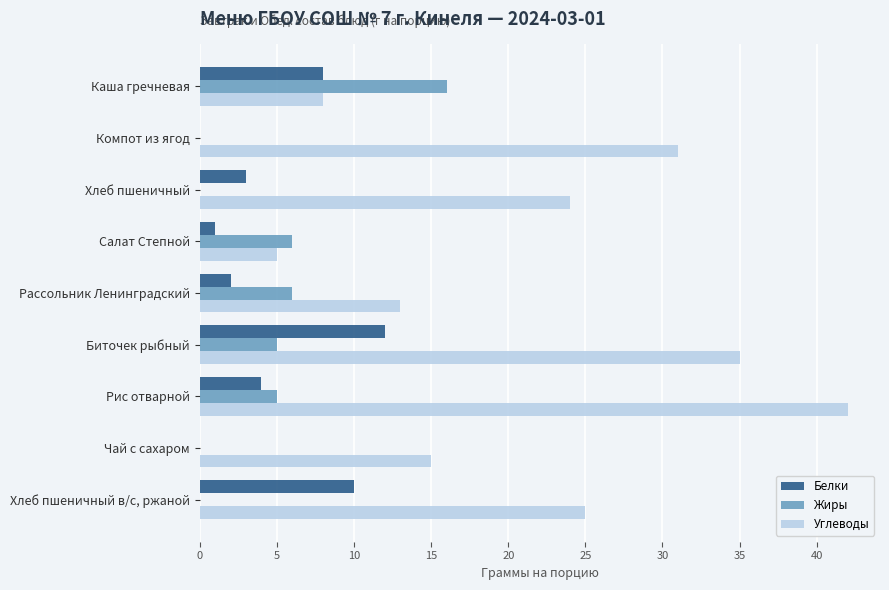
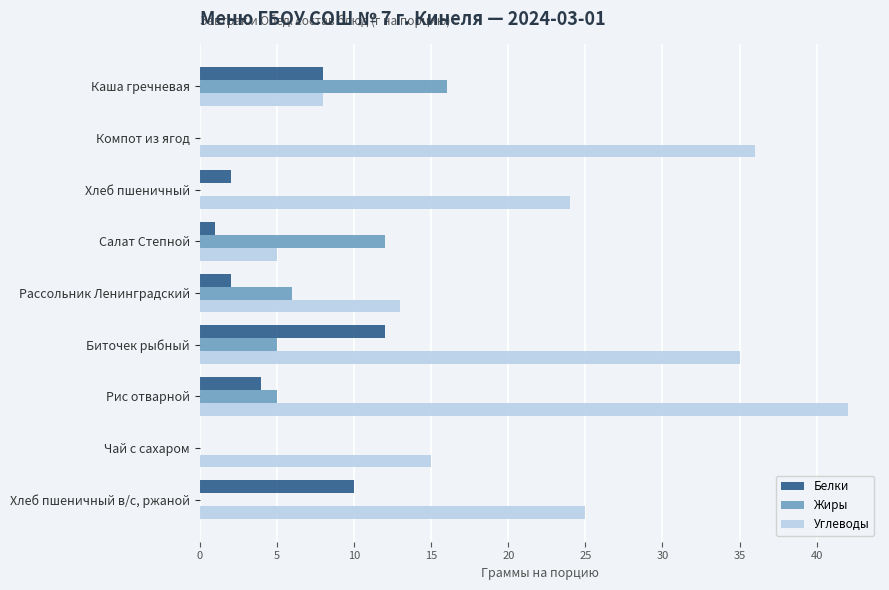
  {
    "Белки": {
      "Каша гречневая": 8,
      "Компот из ягод": 0,
-     "Хлеб пшеничный": 3,
+     "Хлеб пшеничный": 2,
      "Салат Степной": 1,
      "Рассольник Ленинградский": 2,
      "Биточек рыбный": 12,
      "Рис отварной": 4,
      "Чай с сахаром": 0,
      "Хлеб пшеничный в/с, ржаной": 10
    },
    "Жиры": {
      "Каша гречневая": 16,
      "Компот из ягод": 0,
      "Хлеб пшеничный": 0,
-     "Салат Степной": 6,
+     "Салат Степной": 12,
      "Рассольник Ленинградский": 6,
      "Биточек рыбный": 5,
      "Рис отварной": 5,
      "Чай с сахаром": 0,
      "Хлеб пшеничный в/с, ржаной": 0
    },
    "Углеводы": {
      "Каша гречневая": 8,
-     "Компот из ягод": 31,
+     "Компот из ягод": 36,
      "Хлеб пшеничный": 24,
      "Салат Степной": 5,
      "Рассольник Ленинградский": 13,
      "Биточек рыбный": 35,
      "Рис отварной": 42,
      "Чай с сахаром": 15,
      "Хлеб пшеничный в/с, ржаной": 25
    }
  }
